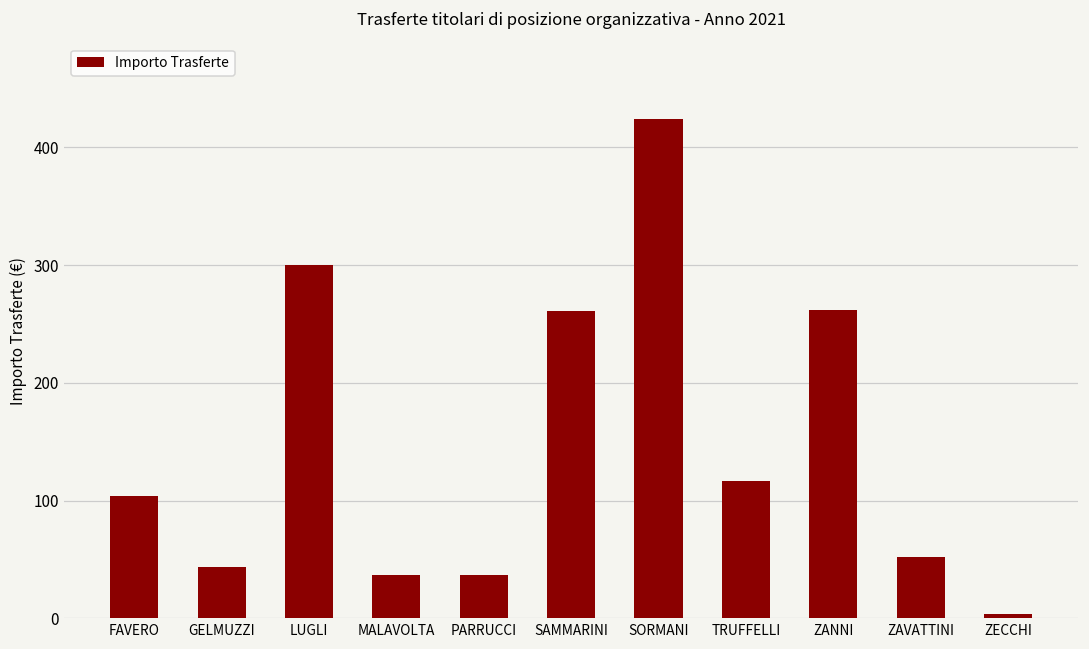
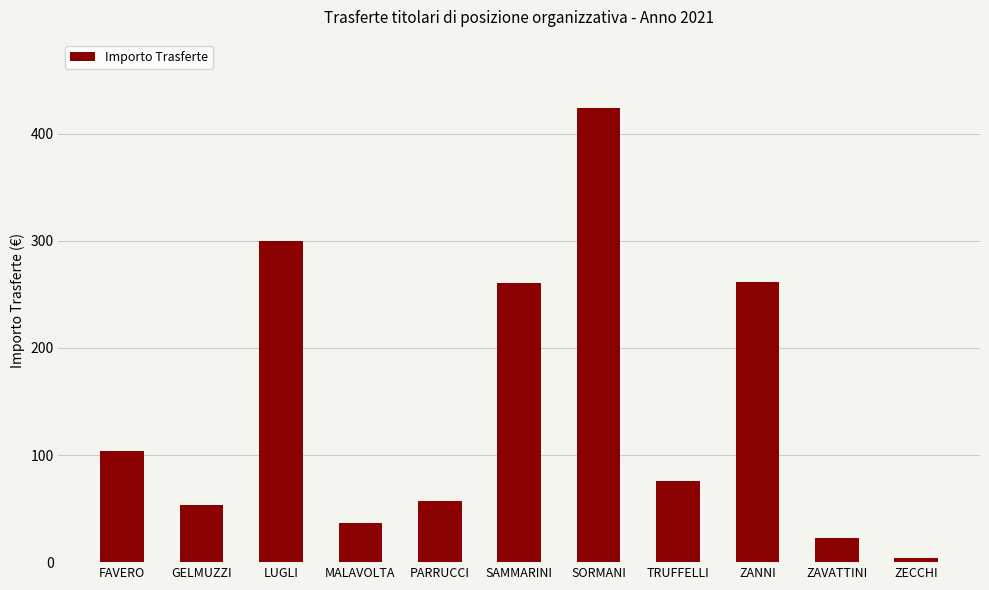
  {
    "FAVERO": 104,
-   "GELMUZZI": 44,
+   "GELMUZZI": 53,
    "LUGLI": 300,
    "MALAVOLTA": 37,
-   "PARRUCCI": 37,
+   "PARRUCCI": 57,
    "SAMMARINI": 261,
    "SORMANI": 424,
-   "TRUFFELLI": 117,
+   "TRUFFELLI": 76,
    "ZANNI": 262,
-   "ZAVATTINI": 52,
+   "ZAVATTINI": 22,
    "ZECCHI": 4
  }
